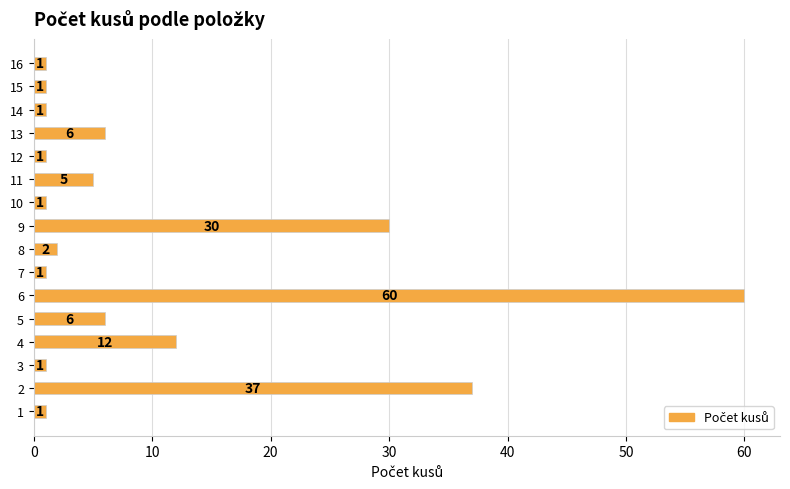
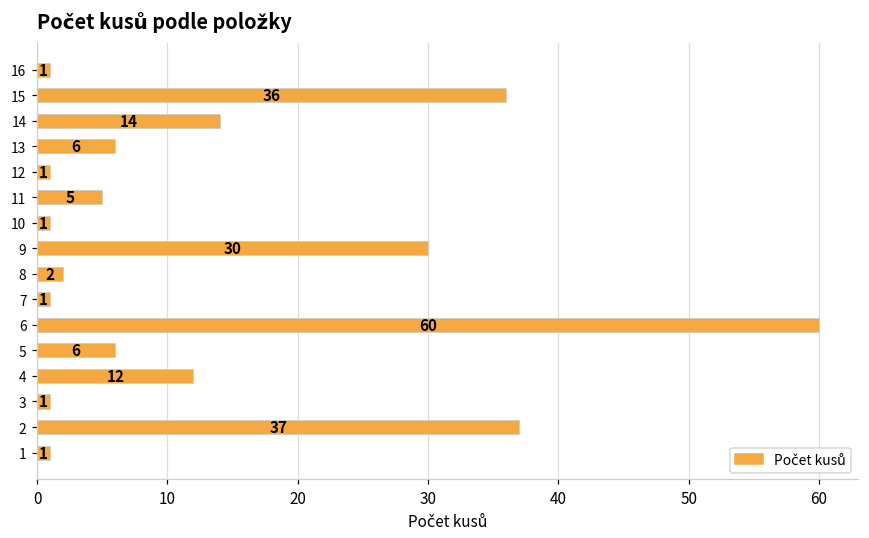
  {
    "16": 1,
-   "15": 1,
-   "14": 1,
+   "15": 36,
+   "14": 14,
    "13": 6,
    "12": 1,
    "11": 5,
    "10": 1,
    "9": 30,
    "8": 2,
    "7": 1,
    "6": 60,
    "5": 6,
    "4": 12,
    "3": 1,
    "2": 37,
    "1": 1
  }
